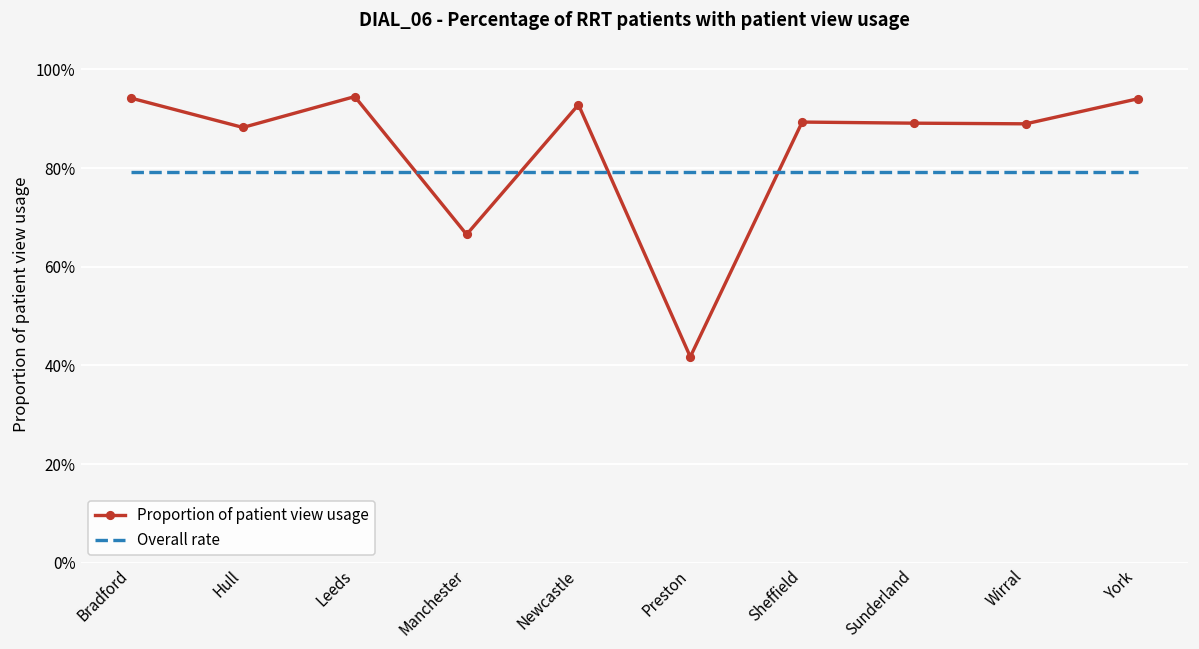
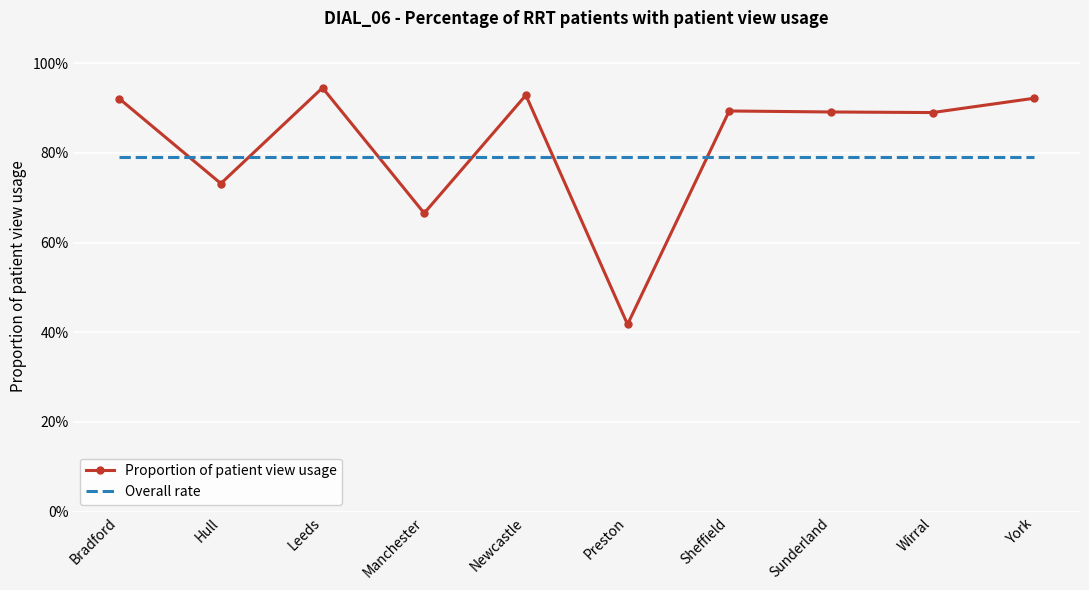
  {
    "Proportion of patient view usage": {
-     "Bradford": "94%",
-     "Hull": "88%",
+     "Bradford": "92%",
+     "Hull": "73%",
      "Leeds": "94%",
      "Manchester": "67%",
      "Newcastle": "93%",
      "Preston": "42%",
      "Sheffield": "89%",
      "Sunderland": "89%",
      "Wirral": "89%",
-     "York": "94%"
+     "York": "92%"
    },
    "Overall rate": {
      "Bradford": "79%",
      "Hull": "79%",
      "Leeds": "79%",
      "Manchester": "79%",
      "Newcastle": "79%",
      "Preston": "79%",
      "Sheffield": "79%",
      "Sunderland": "79%",
      "Wirral": "79%",
      "York": "79%"
    }
  }
